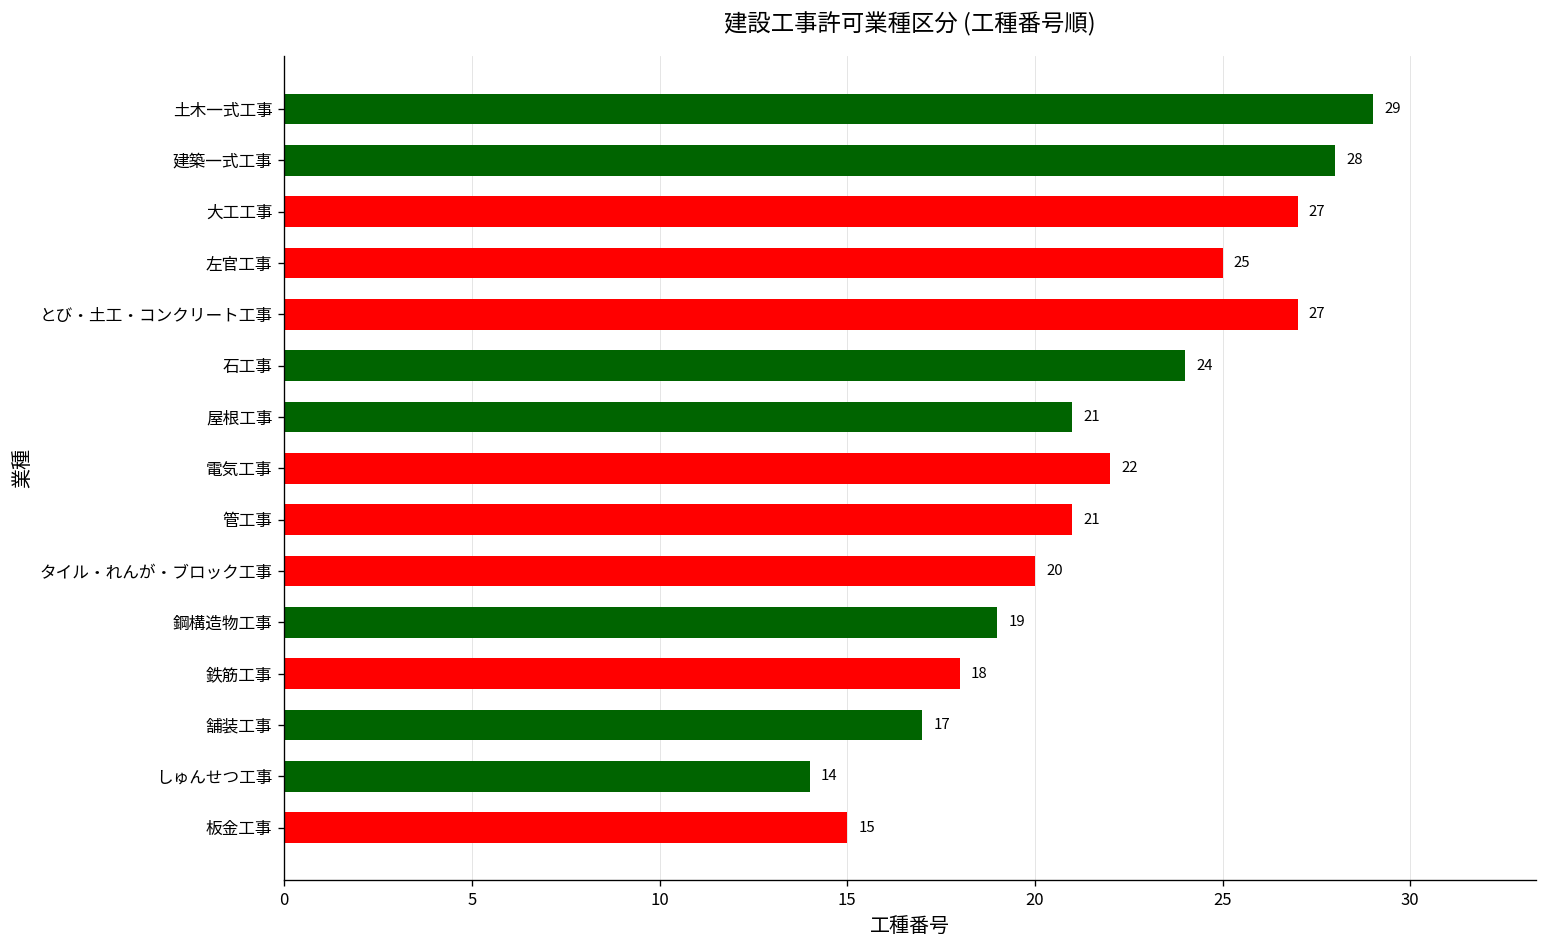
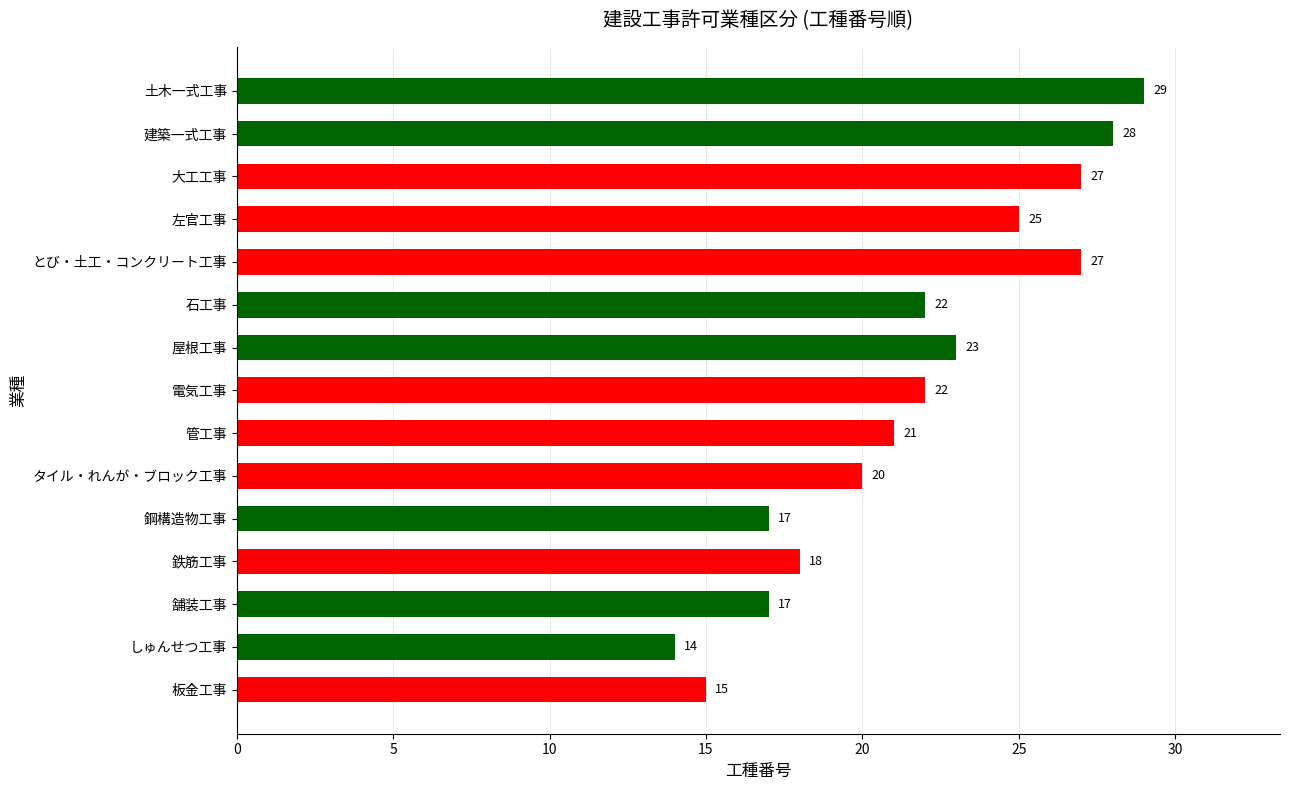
  {
    "土木一式工事": 29,
    "建築一式工事": 28,
    "大工工事": 27,
    "左官工事": 25,
    "とび・土工・コンクリート工事": 27,
-   "石工事": 24,
-   "屋根工事": 21,
+   "石工事": 22,
+   "屋根工事": 23,
    "電気工事": 22,
    "管工事": 21,
    "タイル・れんが・ブロック工事": 20,
-   "鋼構造物工事": 19,
+   "鋼構造物工事": 17,
    "鉄筋工事": 18,
    "舗装工事": 17,
    "しゅんせつ工事": 14,
    "板金工事": 15
  }
